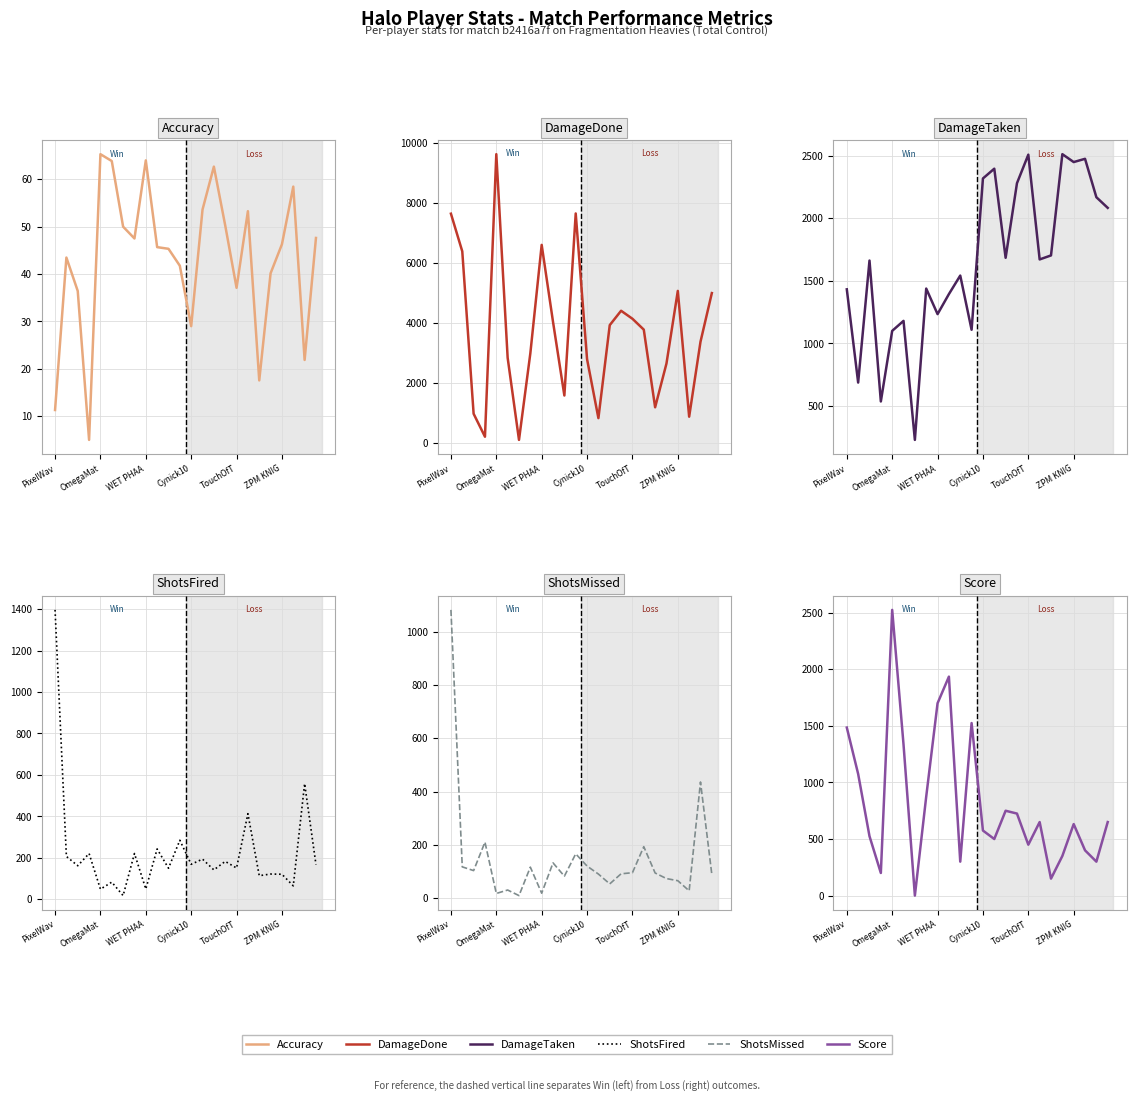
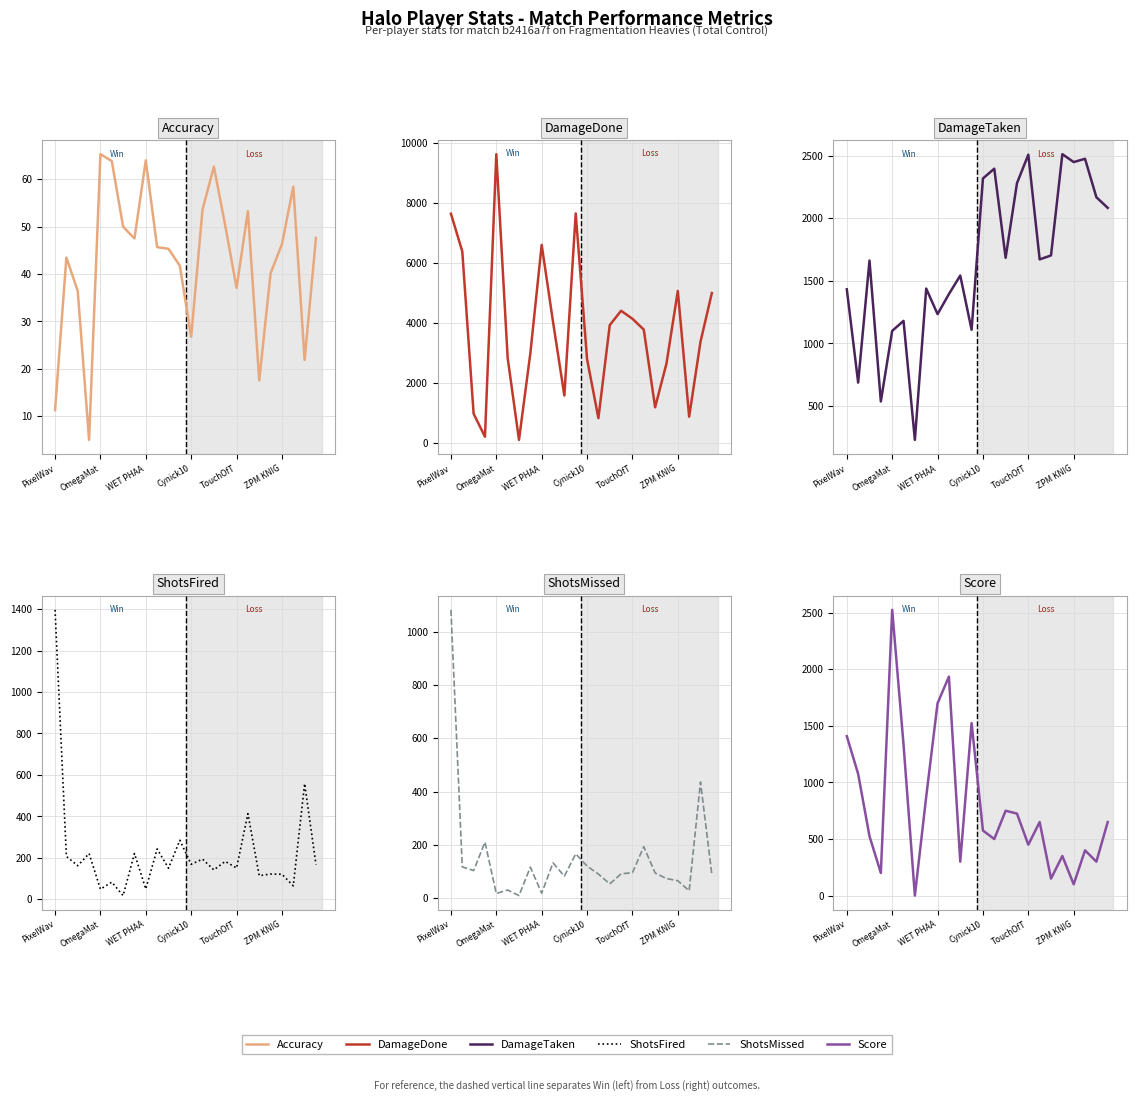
  {
    "Accuracy": {
      "PixelWav": 11,
      "OmegaMat": 65,
      "WET PHAA": 64,
-     "Cynick10": 29,
+     "Cynick10": 27,
      "TouchOfT": 37,
      "ZPM KNIG": 46
    },
    "DamageDone": {
      "PixelWav": 7600,
      "OmegaMat": 9600,
      "WET PHAA": 6600,
      "Cynick10": 2800,
      "TouchOfT": 4100,
      "ZPM KNIG": 5100
    },
    "DamageTaken": {
      "PixelWav": 1430,
      "OmegaMat": 1100,
      "WET PHAA": 1230,
      "Cynick10": 2320,
      "TouchOfT": 2510,
      "ZPM KNIG": 2450
    },
    "ShotsFired": {
      "PixelWav": 1400,
      "OmegaMat": 50,
      "WET PHAA": 50,
      "Cynick10": 170,
      "TouchOfT": 150,
      "ZPM KNIG": 120
    },
    "ShotsMissed": {
      "PixelWav": 1080,
      "OmegaMat": 20,
      "WET PHAA": 20,
      "Cynick10": 120,
      "TouchOfT": 100,
      "ZPM KNIG": 70
    },
    "Score": {
-     "PixelWav": 1490,
+     "PixelWav": 1410,
      "OmegaMat": 2530,
      "WET PHAA": 1700,
      "Cynick10": 580,
      "TouchOfT": 450,
-     "ZPM KNIG": 630
+     "ZPM KNIG": 100
    }
  }
